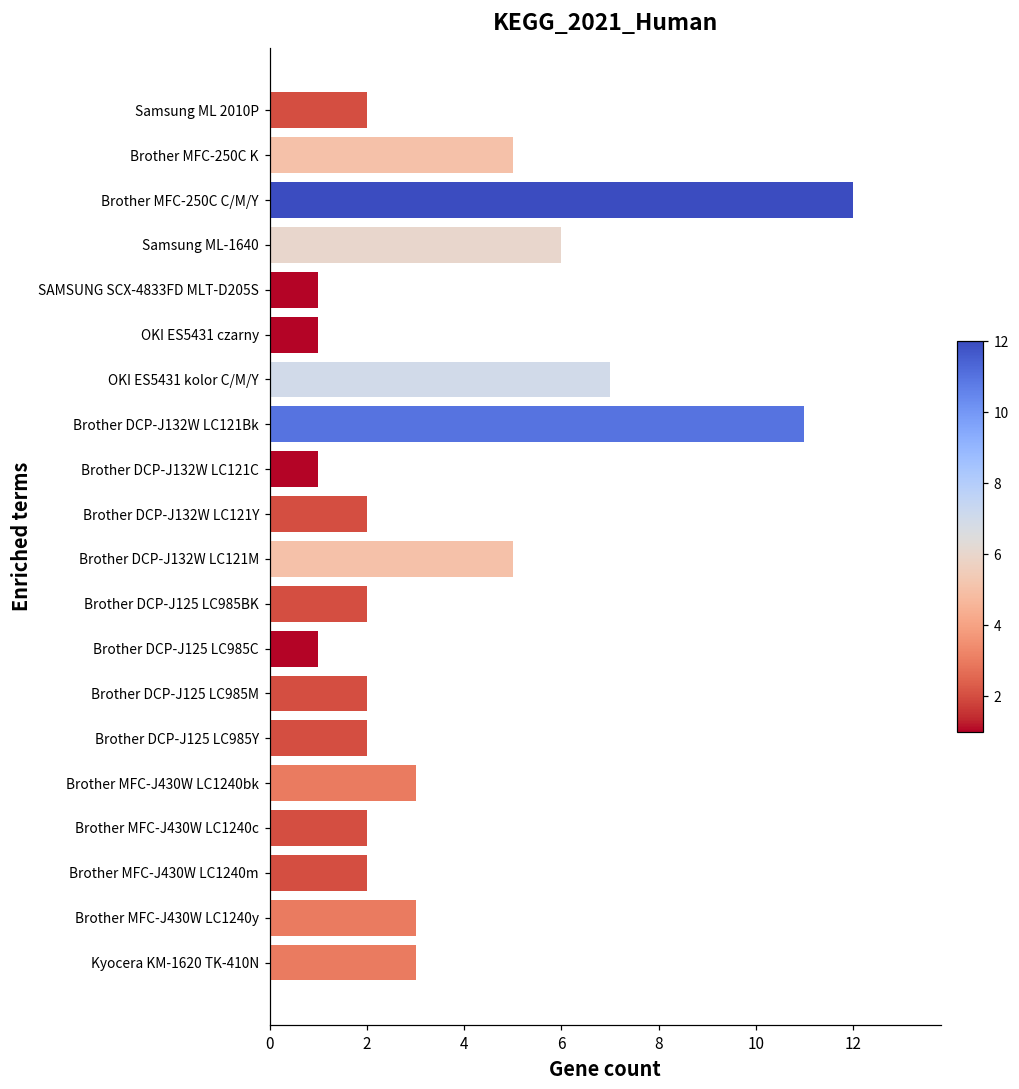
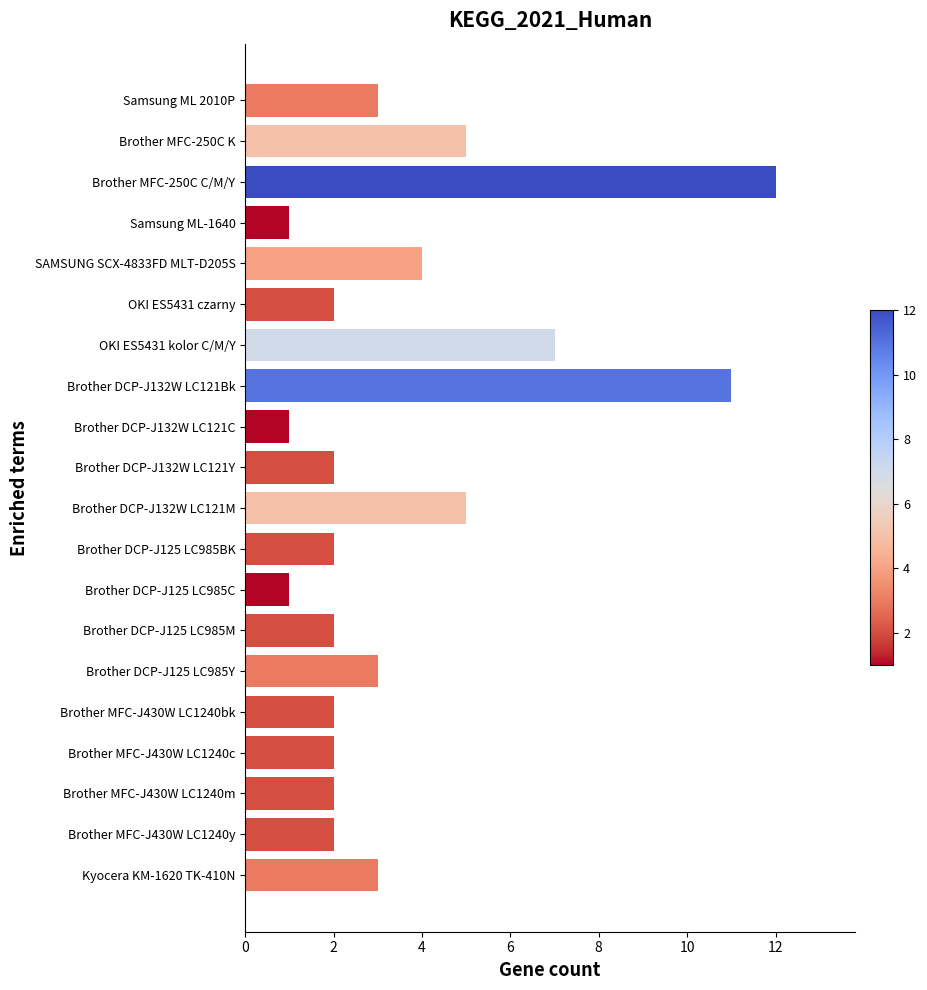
  {
-   "Samsung ML 2010P": 2,
+   "Samsung ML 2010P": 3,
    "Brother MFC-250C K": 5,
    "Brother MFC-250C C/M/Y": 12,
-   "Samsung ML-1640": 6,
-   "SAMSUNG SCX-4833FD MLT-D205S": 1,
-   "OKI ES5431 czarny": 1,
+   "Samsung ML-1640": 1,
+   "SAMSUNG SCX-4833FD MLT-D205S": 4,
+   "OKI ES5431 czarny": 2,
    "OKI ES5431 kolor C/M/Y": 7,
    "Brother DCP-J132W LC121Bk": 11,
    "Brother DCP-J132W LC121C": 1,
    "Brother DCP-J132W LC121Y": 2,
    "Brother DCP-J132W LC121M": 5,
    "Brother DCP-J125 LC985BK": 2,
    "Brother DCP-J125 LC985C": 1,
    "Brother DCP-J125 LC985M": 2,
-   "Brother DCP-J125 LC985Y": 2,
-   "Brother MFC-J430W LC1240bk": 3,
+   "Brother DCP-J125 LC985Y": 3,
+   "Brother MFC-J430W LC1240bk": 2,
    "Brother MFC-J430W LC1240c": 2,
    "Brother MFC-J430W LC1240m": 2,
-   "Brother MFC-J430W LC1240y": 3,
+   "Brother MFC-J430W LC1240y": 2,
    "Kyocera KM-1620 TK-410N": 3
  }
